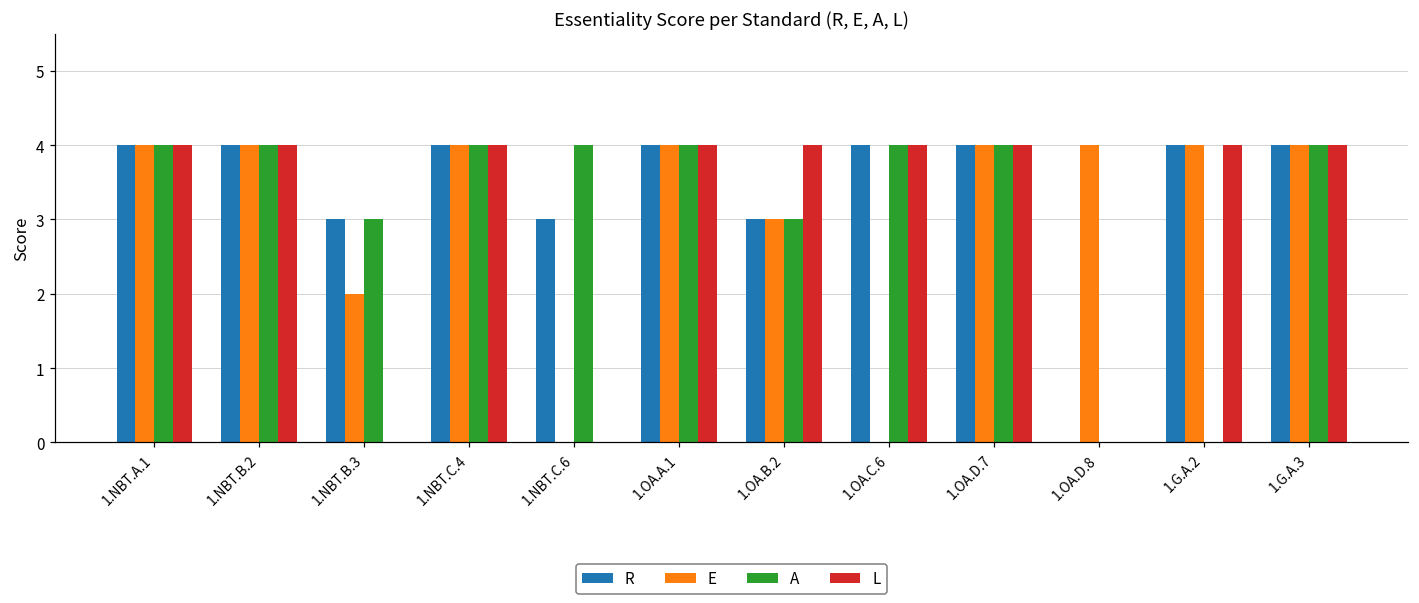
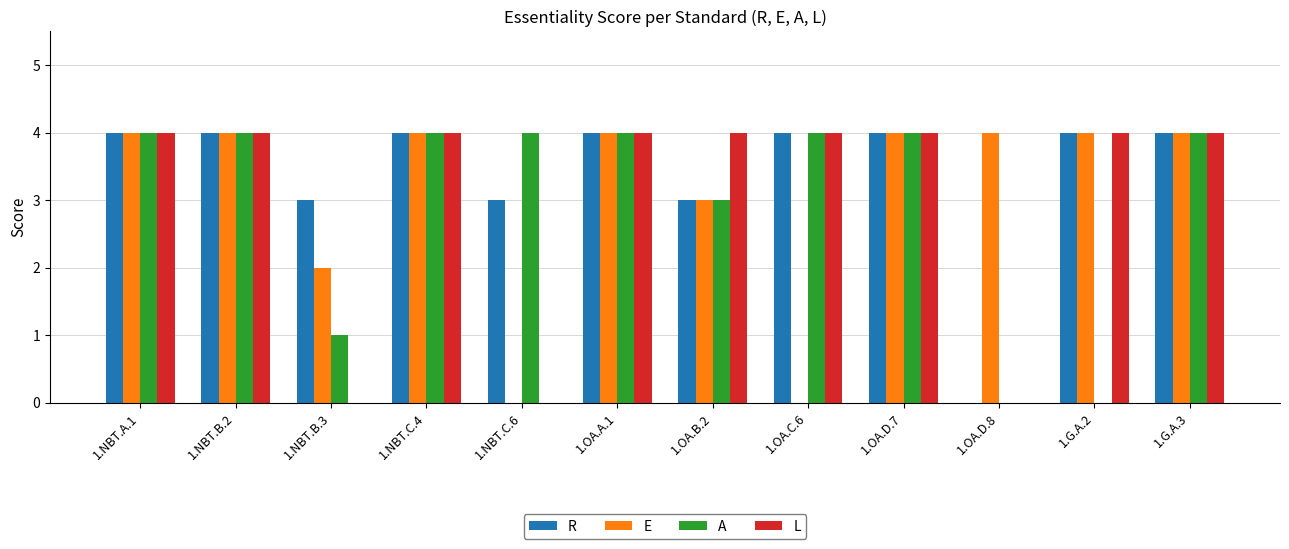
  {
    "R": {
      "1.NBT.A.1": 4,
      "1.NBT.B.2": 4,
      "1.NBT.B.3": 3,
      "1.NBT.C.4": 4,
      "1.NBT.C.6": 3,
      "1.OA.A.1": 4,
      "1.OA.B.2": 3,
      "1.OA.C.6": 4,
      "1.OA.D.7": 4,
      "1.OA.D.8": 0,
      "1.G.A.2": 4,
      "1.G.A.3": 4
    },
    "E": {
      "1.NBT.A.1": 4,
      "1.NBT.B.2": 4,
      "1.NBT.B.3": 2,
      "1.NBT.C.4": 4,
      "1.NBT.C.6": 0,
      "1.OA.A.1": 4,
      "1.OA.B.2": 3,
      "1.OA.C.6": 0,
      "1.OA.D.7": 4,
      "1.OA.D.8": 4,
      "1.G.A.2": 4,
      "1.G.A.3": 4
    },
    "A": {
      "1.NBT.A.1": 4,
      "1.NBT.B.2": 4,
-     "1.NBT.B.3": 3,
+     "1.NBT.B.3": 1,
      "1.NBT.C.4": 4,
      "1.NBT.C.6": 4,
      "1.OA.A.1": 4,
      "1.OA.B.2": 3,
      "1.OA.C.6": 4,
      "1.OA.D.7": 4,
      "1.OA.D.8": 0,
      "1.G.A.2": 0,
      "1.G.A.3": 4
    },
    "L": {
      "1.NBT.A.1": 4,
      "1.NBT.B.2": 4,
      "1.NBT.B.3": 0,
      "1.NBT.C.4": 4,
      "1.NBT.C.6": 0,
      "1.OA.A.1": 4,
      "1.OA.B.2": 4,
      "1.OA.C.6": 4,
      "1.OA.D.7": 4,
      "1.OA.D.8": 0,
      "1.G.A.2": 4,
      "1.G.A.3": 4
    }
  }
